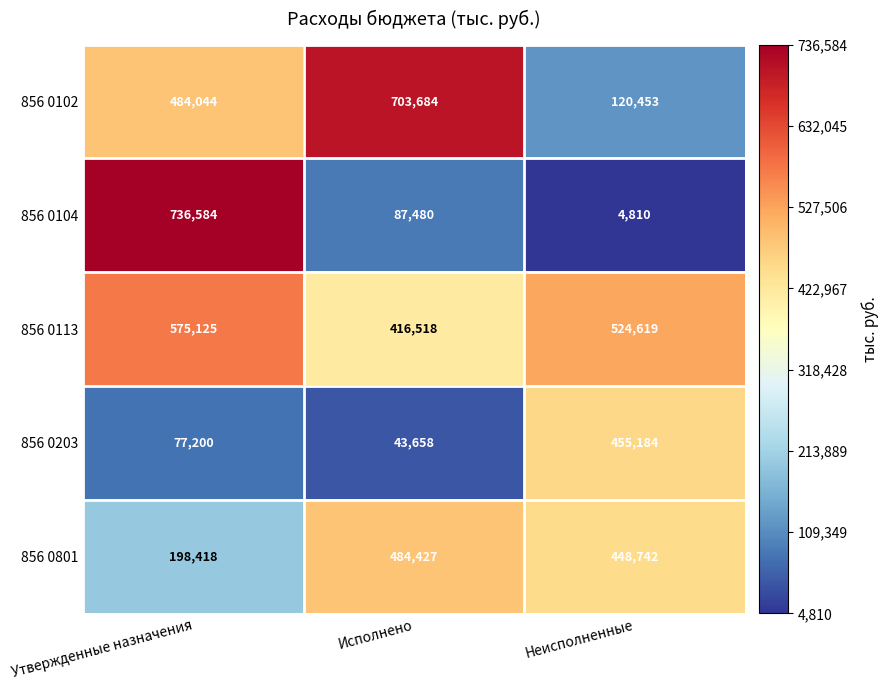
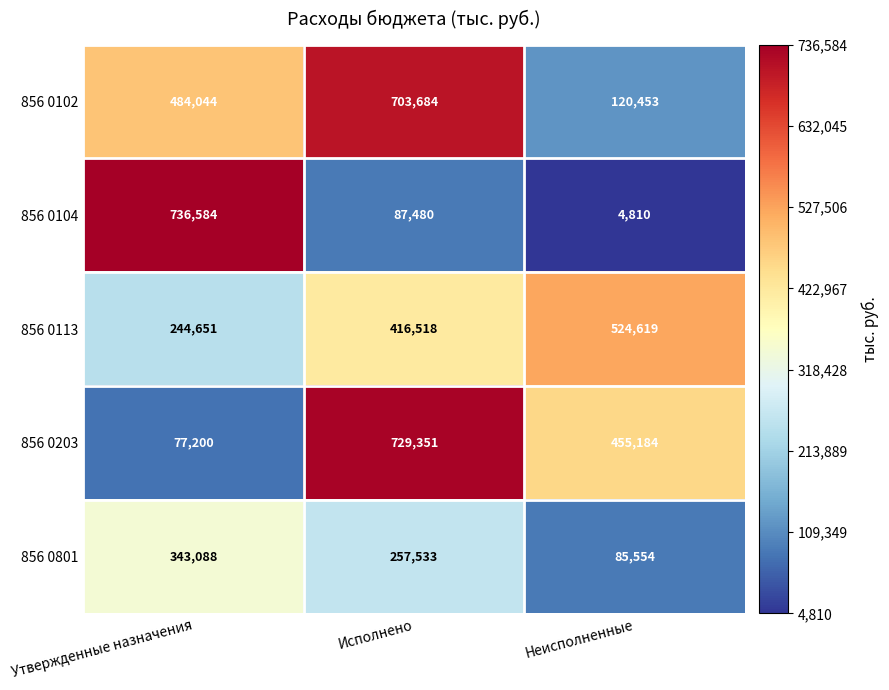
  {
    "856 0102": {
      "Утвержденные назначения": "484,044",
      "Исполнено": "703,684",
      "Неисполненные": "120,453"
    },
    "856 0104": {
      "Утвержденные назначения": "736,584",
      "Исполнено": "87,480",
      "Неисполненные": "4,810"
    },
    "856 0113": {
-     "Утвержденные назначения": "575,125",
+     "Утвержденные назначения": "244,651",
      "Исполнено": "416,518",
      "Неисполненные": "524,619"
    },
    "856 0203": {
      "Утвержденные назначения": "77,200",
-     "Исполнено": "43,658",
+     "Исполнено": "729,351",
      "Неисполненные": "455,184"
    },
    "856 0801": {
-     "Утвержденные назначения": "198,418",
-     "Исполнено": "484,427",
-     "Неисполненные": "448,742"
+     "Утвержденные назначения": "343,088",
+     "Исполнено": "257,533",
+     "Неисполненные": "85,554"
    }
  }
